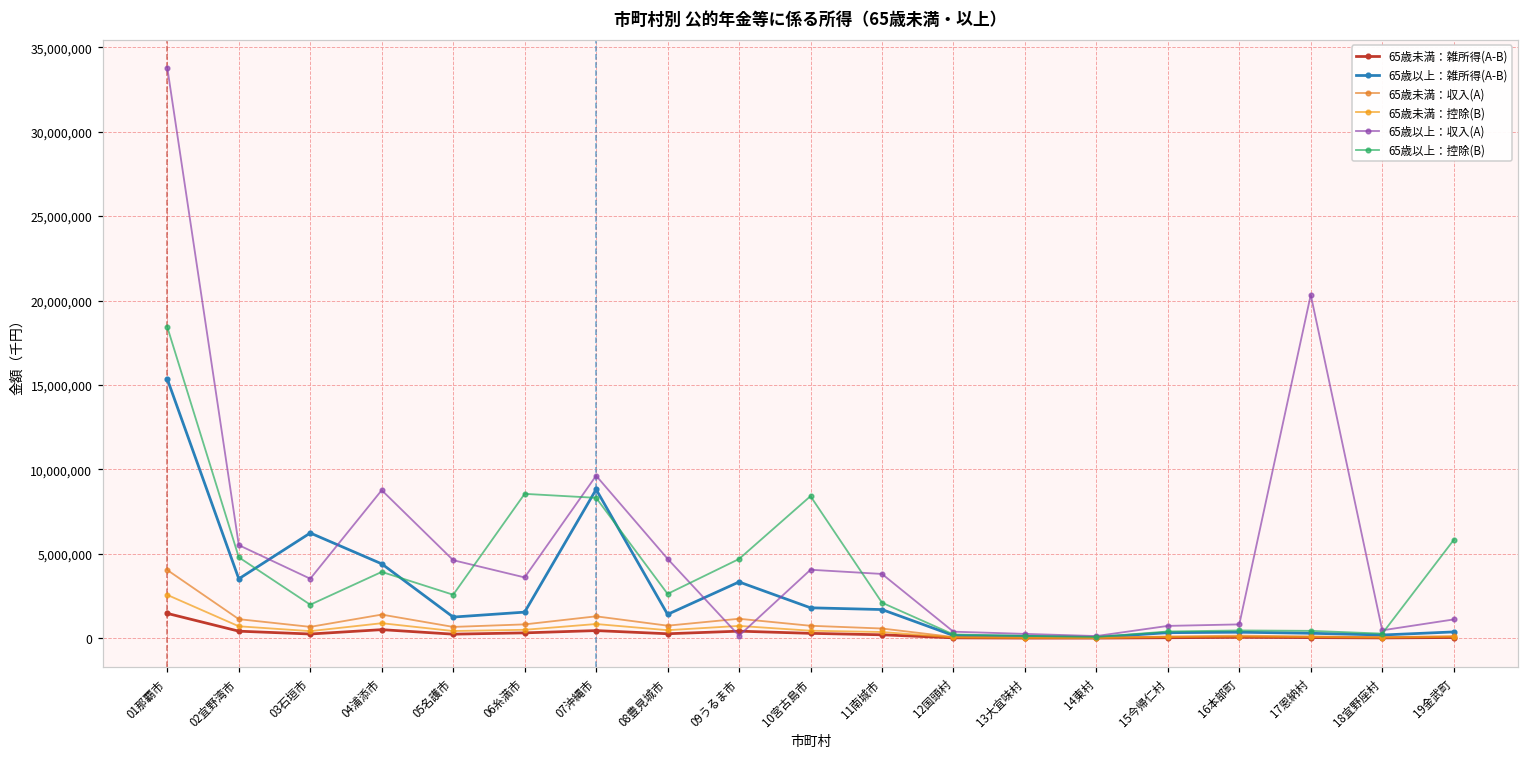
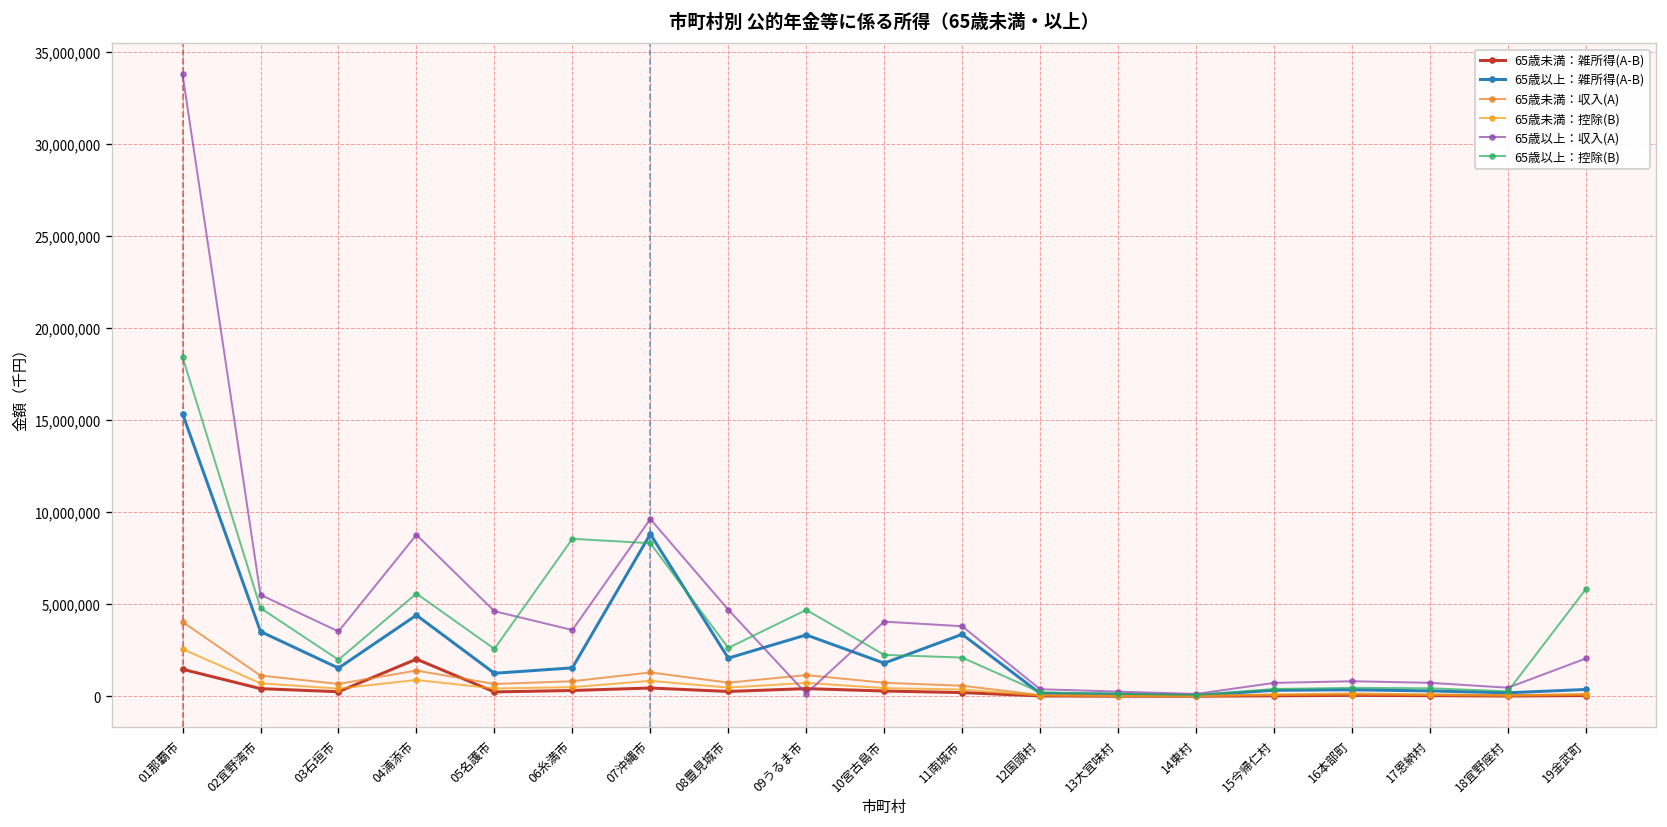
  {
    "65歳未満：雑所得(A-B)": {
      "01那覇市": "1,500,000",
      "02宜野湾市": "400,000",
      "03石垣市": "300,000",
-     "04浦添市": "500,000",
+     "04浦添市": "2,000,000",
      "05名護市": "200,000",
      "06糸満市": "300,000",
      "07沖縄市": "500,000",
      "08豊見城市": "300,000",
      "09うるま市": "400,000"
    },
    "65歳以上：雑所得(A-B)": {
      "01那覇市": "15,300,000",
      "02宜野湾市": "3,500,000",
-     "03石垣市": "6,200,000",
+     "03石垣市": "1,500,000",
      "04浦添市": "4,400,000",
      "05名護市": "1,300,000",
      "06糸満市": "1,500,000",
      "07沖縄市": "8,800,000",
-     "08豊見城市": "1,400,000",
+     "08豊見城市": "2,100,000",
      "09うるま市": "3,300,000",
      "10宮古島市": "1,800,000",
-     "11南城市": "1,700,000",
+     "11南城市": "3,400,000",
      "19金武町": "400,000"
    },
    "65歳以上：収入(A)": {
      "01那覇市": "33,800,000",
      "02宜野湾市": "5,500,000",
      "03石垣市": "3,500,000",
      "04浦添市": "8,800,000",
      "05名護市": "4,600,000",
      "06糸満市": "3,600,000",
      "07沖縄市": "9,600,000",
      "08豊見城市": "4,700,000",
      "09うるま市": "200,000",
      "10宮古島市": "4,100,000",
      "11南城市": "3,800,000",
      "15今帰仁村": "700,000",
      "16本部町": "800,000",
-     "17恩納村": "20,300,000",
+     "17恩納村": "700,000",
      "18宜野座村": "500,000",
-     "19金武町": "1,100,000"
+     "19金武町": "2,100,000"
    },
    "65歳以上：控除(B)": {
      "01那覇市": "18,400,000",
      "02宜野湾市": "4,800,000",
      "03石垣市": "2,000,000",
-     "04浦添市": "3,900,000",
+     "04浦添市": "5,600,000",
      "05名護市": "2,600,000",
      "06糸満市": "8,600,000",
      "07沖縄市": "8,300,000",
      "08豊見城市": "2,600,000",
      "09うるま市": "4,700,000",
-     "10宮古島市": "8,400,000",
+     "10宮古島市": "2,300,000",
      "11南城市": "2,100,000",
      "19金武町": "5,800,000"
    }
  }
